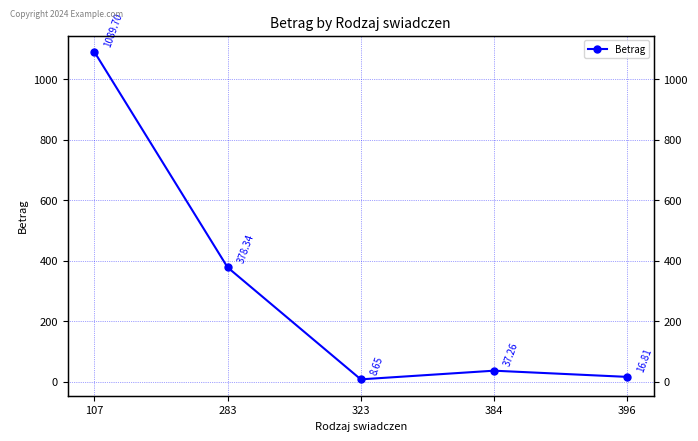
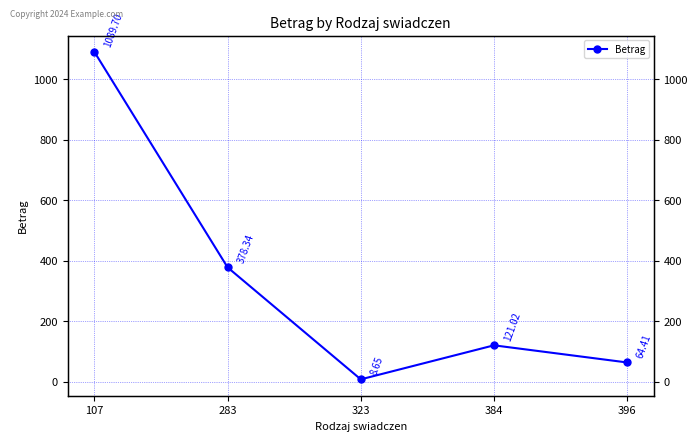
  {
    "107": 1089.70,
    "283": 378.34,
    "323": 8.65,
-   "384": 37.26,
-   "396": 16.81
+   "384": 121.02,
+   "396": 64.41
  }
